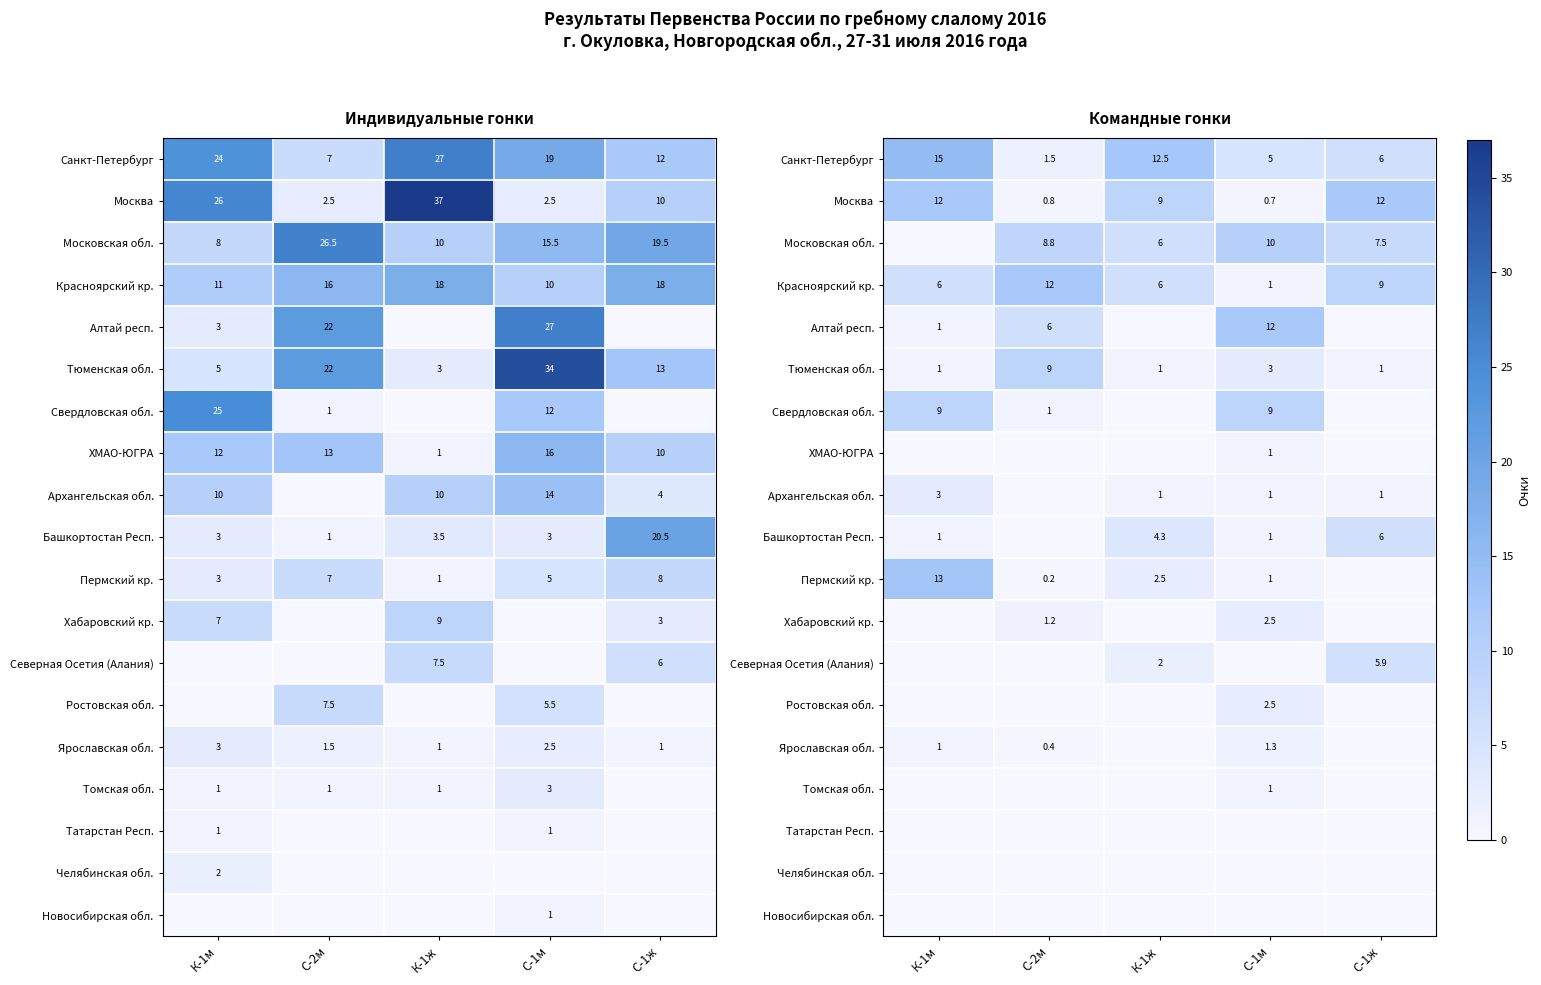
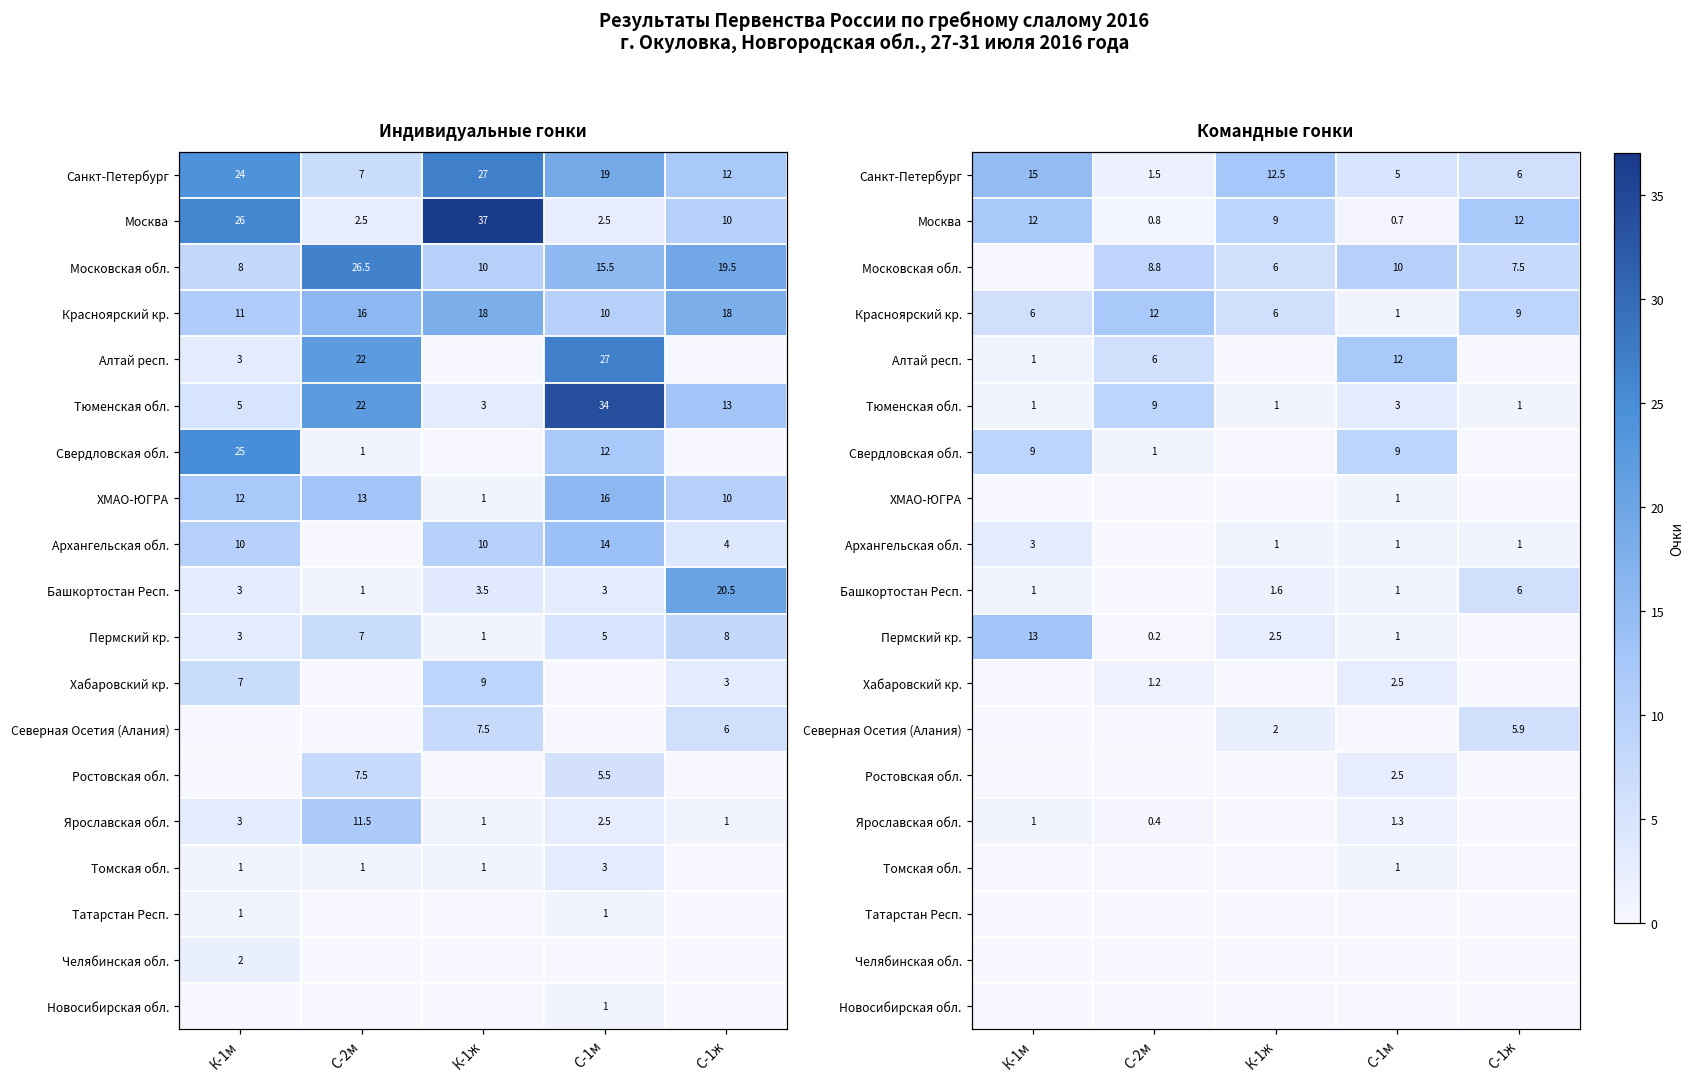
  {
    "Индивидуальные гонки": {
      "Санкт-Петербург": {
        "К-1м": 24,
        "С-2м": 7,
        "К-1ж": 27,
        "С-1м": 19,
        "С-1ж": 12
      },
      "Москва": {
        "К-1м": 26,
        "С-2м": 2.5,
        "К-1ж": 37,
        "С-1м": 2.5,
        "С-1ж": 10
      },
      "Московская обл.": {
        "К-1м": 8,
        "С-2м": 26.5,
        "К-1ж": 10,
        "С-1м": 15.5,
        "С-1ж": 19.5
      },
      "Красноярский кр.": {
        "К-1м": 11,
        "С-2м": 16,
        "К-1ж": 18,
        "С-1м": 10,
        "С-1ж": 18
      },
      "Алтай респ.": {
        "К-1м": 3,
        "С-2м": 22,
        "С-1м": 27
      },
      "Тюменская обл.": {
        "К-1м": 5,
        "С-2м": 22,
        "К-1ж": 3,
        "С-1м": 34,
        "С-1ж": 13
      },
      "Свердловская обл.": {
        "К-1м": 25,
        "С-2м": 1,
        "С-1м": 12
      },
      "ХМАО-ЮГРА": {
        "К-1м": 12,
        "С-2м": 13,
        "К-1ж": 1,
        "С-1м": 16,
        "С-1ж": 10
      },
      "Архангельская обл.": {
        "К-1м": 10,
        "К-1ж": 10,
        "С-1м": 14,
        "С-1ж": 4
      },
      "Башкортостан Респ.": {
        "К-1м": 3,
        "С-2м": 1,
        "К-1ж": 3.5,
        "С-1м": 3,
        "С-1ж": 20.5
      },
      "Пермский кр.": {
        "К-1м": 3,
        "С-2м": 7,
        "К-1ж": 1,
        "С-1м": 5,
        "С-1ж": 8
      },
      "Хабаровский кр.": {
        "К-1м": 7,
        "К-1ж": 9,
        "С-1ж": 3
      },
      "Северная Осетия (Алания)": {
        "К-1ж": 7.5,
        "С-1ж": 6
      },
      "Ростовская обл.": {
        "С-2м": 7.5,
        "С-1м": 5.5
      },
      "Ярославская обл.": {
        "К-1м": 3,
-       "С-2м": 1.5,
+       "С-2м": 11.5,
        "К-1ж": 1,
        "С-1м": 2.5,
        "С-1ж": 1
      },
      "Томская обл.": {
        "К-1м": 1,
        "С-2м": 1,
        "К-1ж": 1,
        "С-1м": 3
      },
      "Татарстан Респ.": {
        "К-1м": 1,
        "С-1м": 1
      },
      "Челябинская обл.": {
        "К-1м": 2
      },
      "Новосибирская обл.": {
        "С-1м": 1
      }
    },
    "Командные гонки": {
      "Санкт-Петербург": {
        "К-1м": 15,
        "С-2м": 1.5,
        "К-1ж": 12.5,
        "С-1м": 5,
        "С-1ж": 6
      },
      "Москва": {
        "К-1м": 12,
        "С-2м": 0.8,
        "К-1ж": 9,
        "С-1м": 0.7,
        "С-1ж": 12
      },
      "Московская обл.": {
        "С-2м": 8.8,
        "К-1ж": 6,
        "С-1м": 10,
        "С-1ж": 7.5
      },
      "Красноярский кр.": {
        "К-1м": 6,
        "С-2м": 12,
        "К-1ж": 6,
        "С-1м": 1,
        "С-1ж": 9
      },
      "Алтай респ.": {
        "К-1м": 1,
        "С-2м": 6,
        "С-1м": 12
      },
      "Тюменская обл.": {
        "К-1м": 1,
        "С-2м": 9,
        "К-1ж": 1,
        "С-1м": 3,
        "С-1ж": 1
      },
      "Свердловская обл.": {
        "К-1м": 9,
        "С-2м": 1,
        "С-1м": 9
      },
      "ХМАО-ЮГРА": {
        "С-1м": 1
      },
      "Архангельская обл.": {
        "К-1м": 3,
        "К-1ж": 1,
        "С-1м": 1,
        "С-1ж": 1
      },
      "Башкортостан Респ.": {
        "К-1м": 1,
-       "К-1ж": 4.3,
+       "К-1ж": 1.6,
        "С-1м": 1,
        "С-1ж": 6
      },
      "Пермский кр.": {
        "К-1м": 13,
        "С-2м": 0.2,
        "К-1ж": 2.5,
        "С-1м": 1
      },
      "Хабаровский кр.": {
        "С-2м": 1.2,
        "С-1м": 2.5
      },
      "Северная Осетия (Алания)": {
        "К-1ж": 2,
        "С-1ж": 5.9
      },
      "Ростовская обл.": {
        "С-1м": 2.5
      },
      "Ярославская обл.": {
        "К-1м": 1,
        "С-2м": 0.4,
        "С-1м": 1.3
      },
      "Томская обл.": {
        "С-1м": 1
      }
    }
  }
